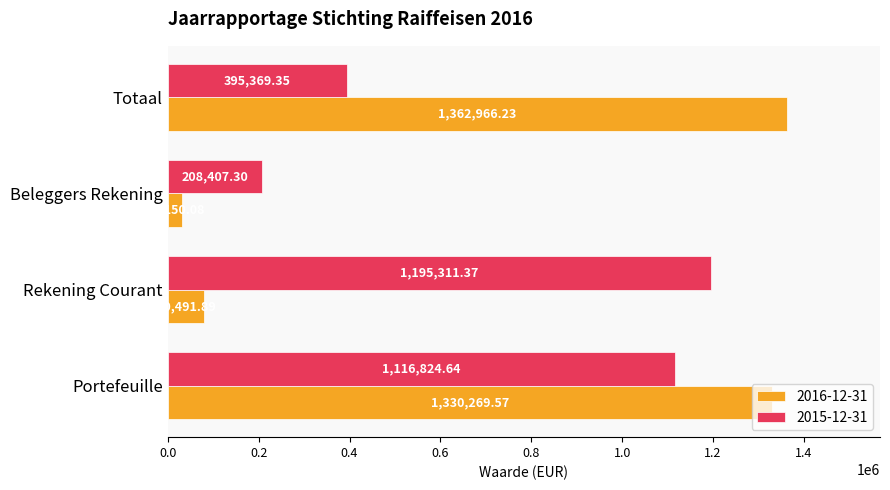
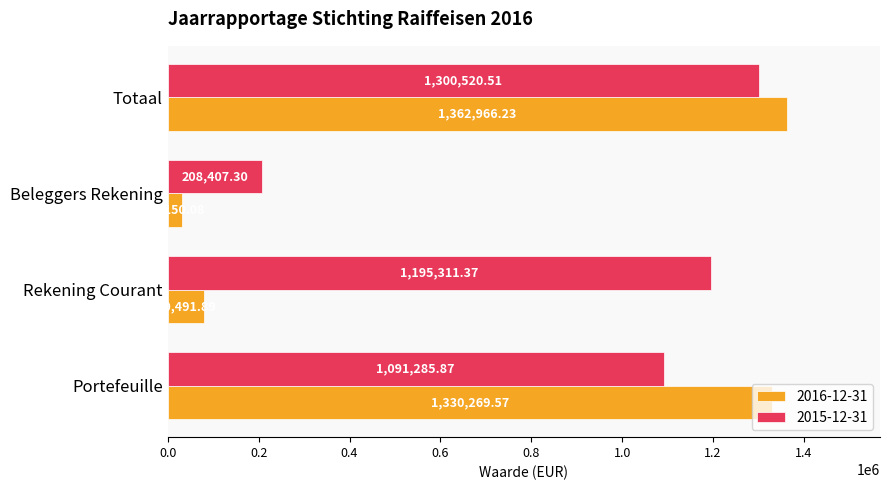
  {
    "2016-12-31": {
      "Totaal": "1,362,966.23",
      "Rekening Courant": "80,491.89"
    },
    "2015-12-31": {
-     "Totaal": "395,369.35",
+     "Totaal": "1,300,520.51",
      "Beleggers Rekening": "208,407.30",
      "Rekening Courant": "1,195,311.37",
-     "Portefeuille": "1,116,824.64"
+     "Portefeuille": "1,091,285.87"
    }
  }
